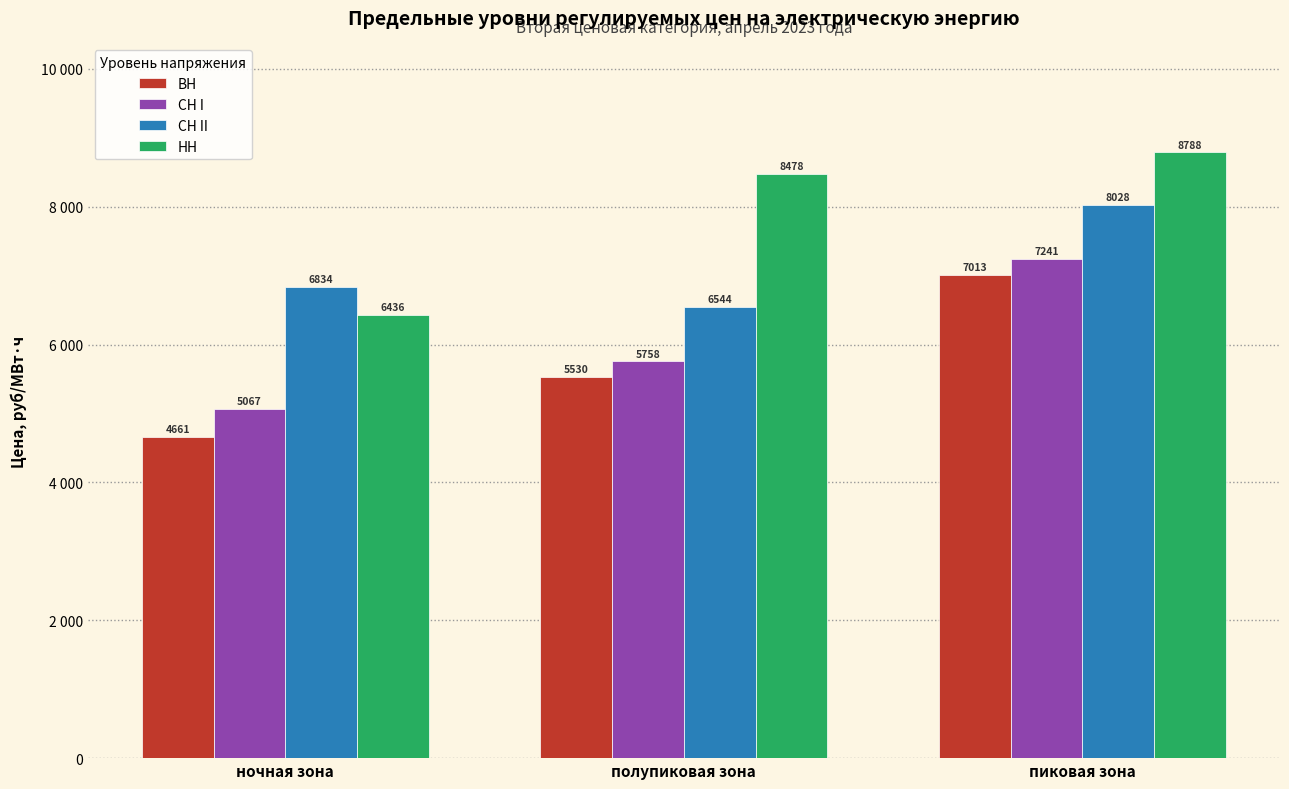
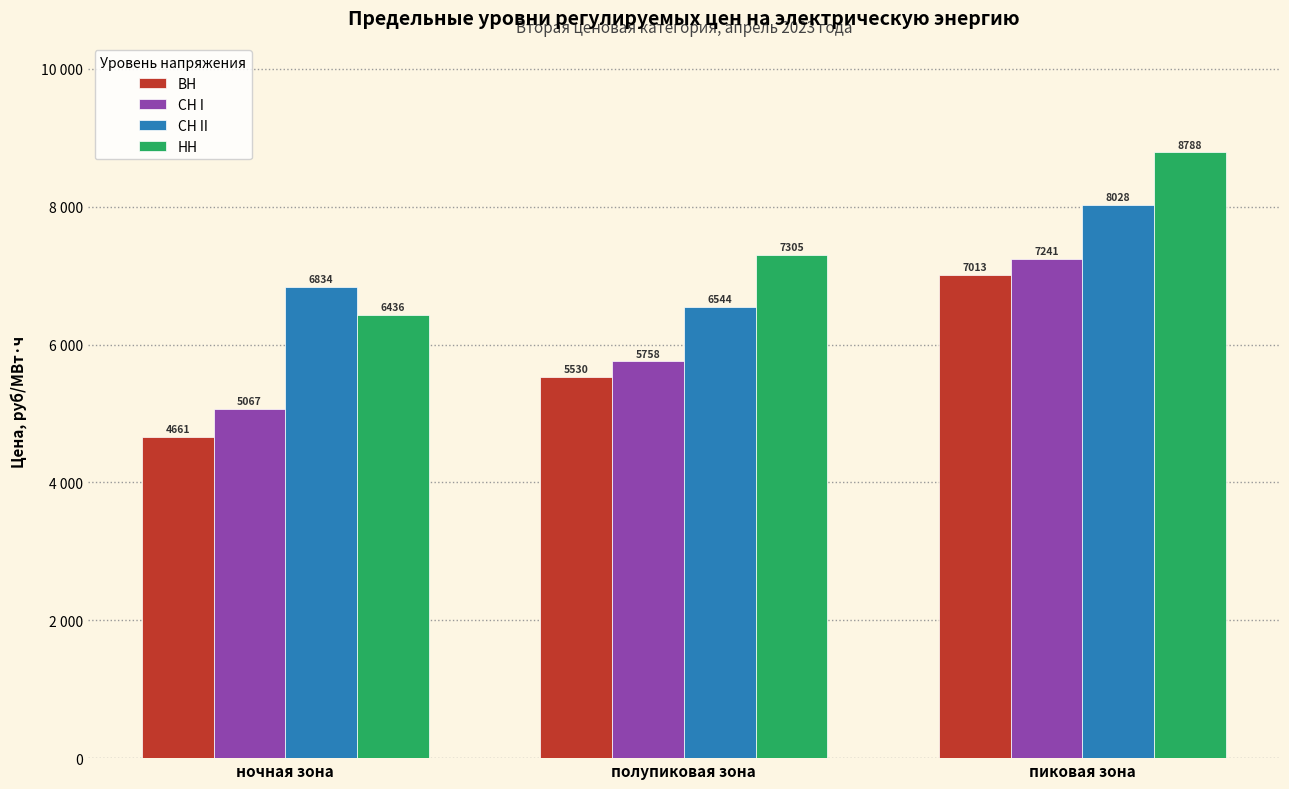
  {
    "ВН": {
      "ночная зона": 4661,
      "полупиковая зона": 5530,
      "пиковая зона": 7013
    },
    "СН I": {
      "ночная зона": 5067,
      "полупиковая зона": 5758,
      "пиковая зона": 7241
    },
    "СН II": {
      "ночная зона": 6834,
      "полупиковая зона": 6544,
      "пиковая зона": 8028
    },
    "НН": {
      "ночная зона": 6436,
-     "полупиковая зона": 8478,
+     "полупиковая зона": 7305,
      "пиковая зона": 8788
    }
  }
